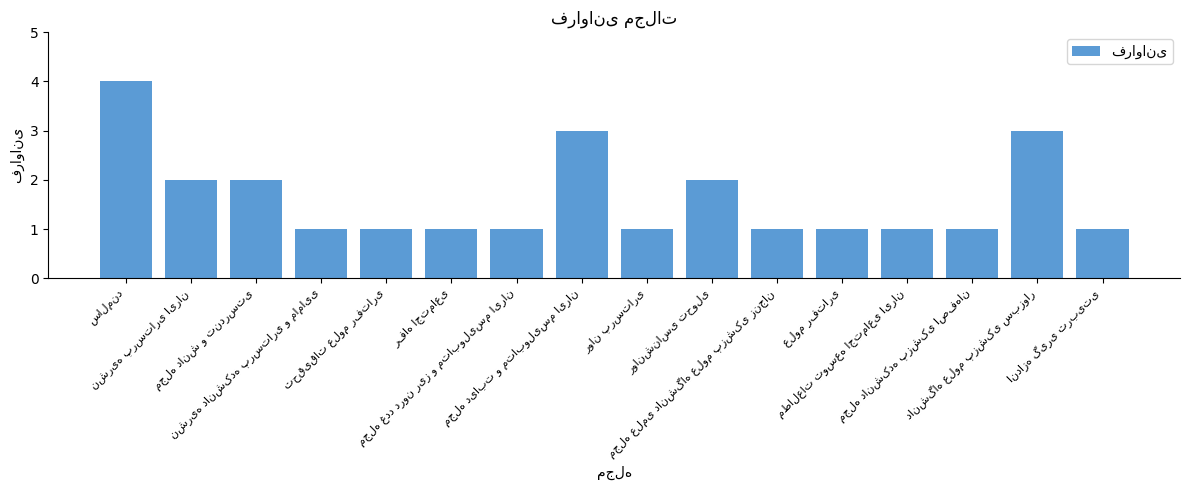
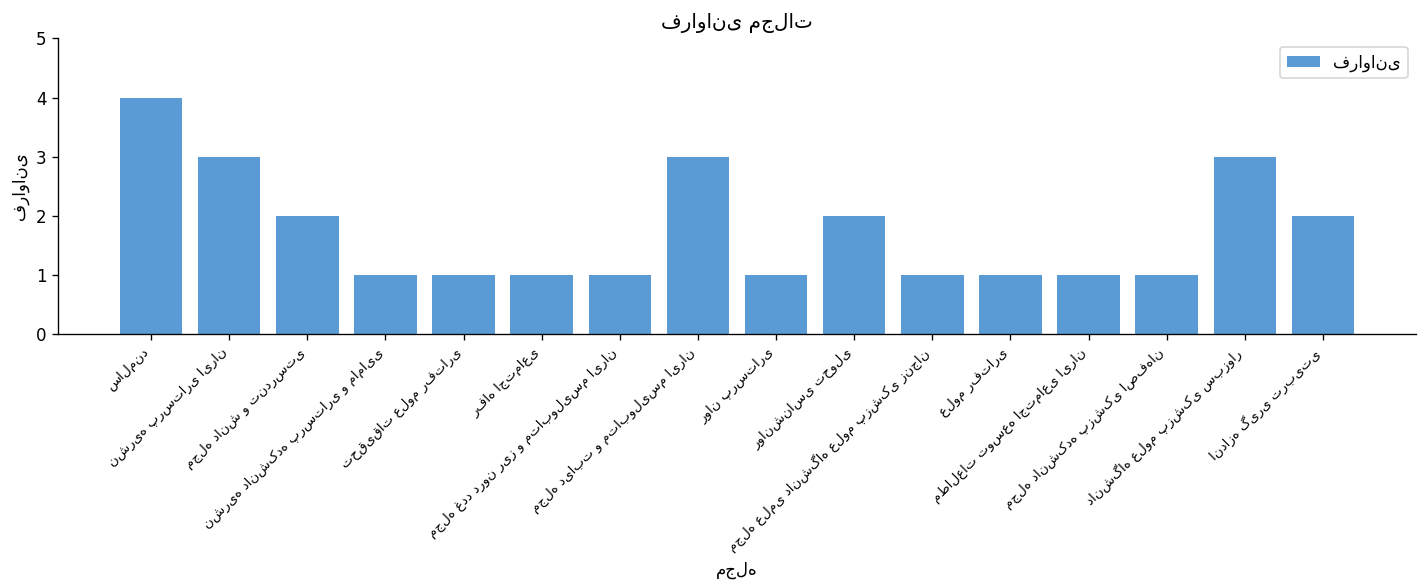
  {
    "سالمند": 4,
-   "نشریه پرستاری ایران": 2,
+   "نشریه پرستاری ایران": 3,
    "مجله دانش و تندرستی": 2,
    "نشریه دانشکده پرستاری و مامایی": 1,
    "تحقیقات علوم رفتاری": 1,
    "رفاه اجتماعی": 1,
    "مجله غدد درون ریز و متابولیسم ایران": 1,
    "مجله دیابت و متابولیسم ایران": 3,
    "روان پرستاری": 1,
    "روانشناسی تحولی": 2,
    "مجله علمی دانشگاه علوم پزشکی زنجان": 1,
    "علوم رفتاری": 1,
    "مطالعات توسعه اجتماعی ایران": 1,
    "مجله دانشکده پزشکی اصفهان": 1,
    "دانشگاه علوم پزشکی سبزوار": 3,
-   "اندازه گیری تربیتی": 1
+   "اندازه گیری تربیتی": 2
  }
